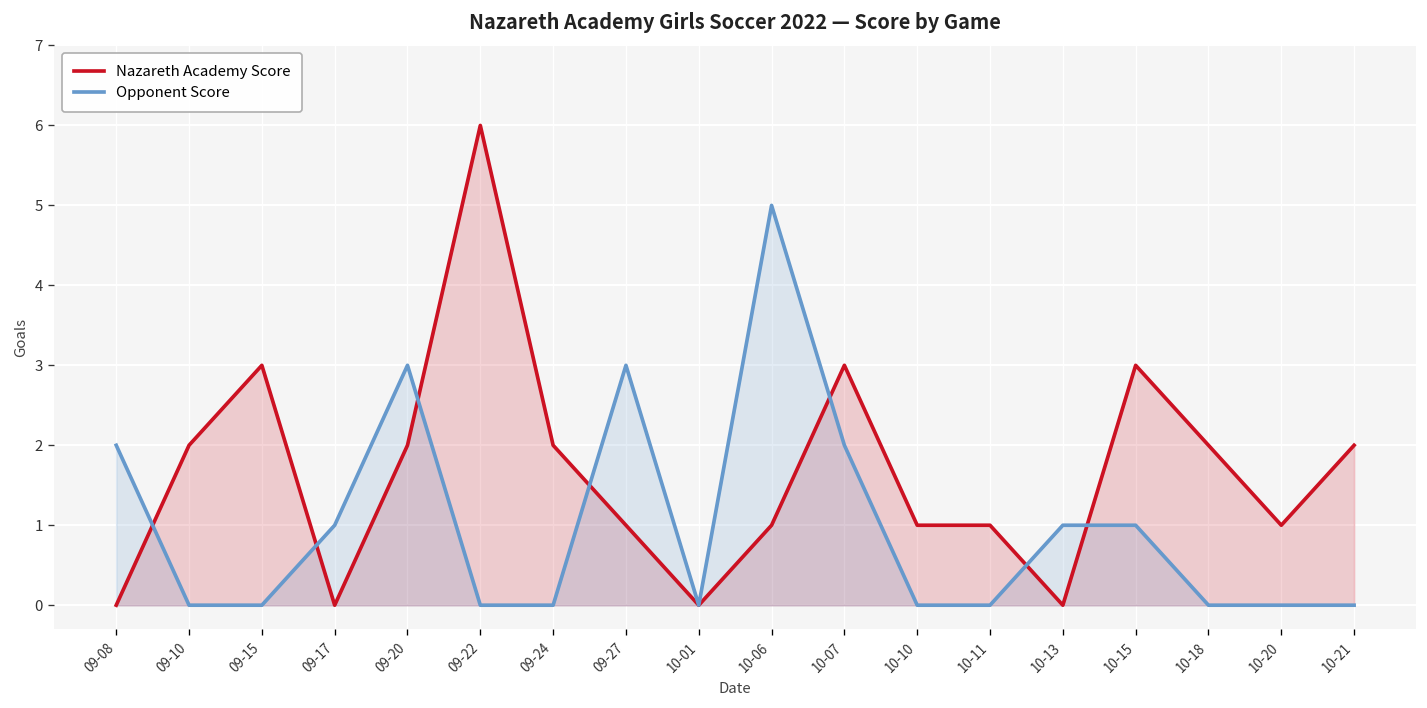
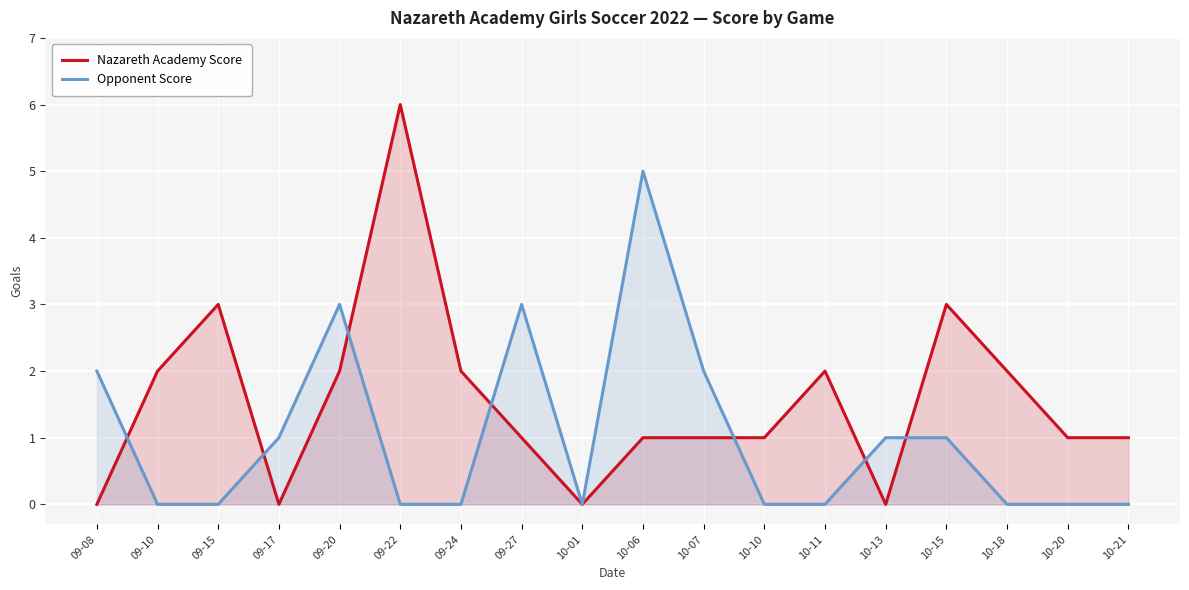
  {
    "Nazareth Academy Score": {
      "09-08": 0,
      "09-10": 2,
      "09-15": 3,
      "09-17": 0,
      "09-20": 2,
      "09-22": 6,
      "09-24": 2,
      "09-27": 1,
      "10-06": 1,
-     "10-07": 3,
+     "10-07": 1,
      "10-10": 1,
-     "10-11": 1,
+     "10-11": 2,
      "10-13": 0,
      "10-15": 3,
      "10-18": 2,
      "10-20": 1,
-     "10-21": 2
+     "10-21": 1
    },
    "Opponent Score": {
      "09-08": 2,
      "09-10": 0,
      "09-15": 0,
      "09-17": 1,
      "09-20": 3,
      "09-22": 0,
      "09-24": 0,
      "09-27": 3,
      "10-06": 5,
      "10-07": 2,
      "10-10": 0,
      "10-11": 0,
      "10-13": 1,
      "10-15": 1,
      "10-18": 0,
      "10-20": 0,
      "10-21": 0
    }
  }
